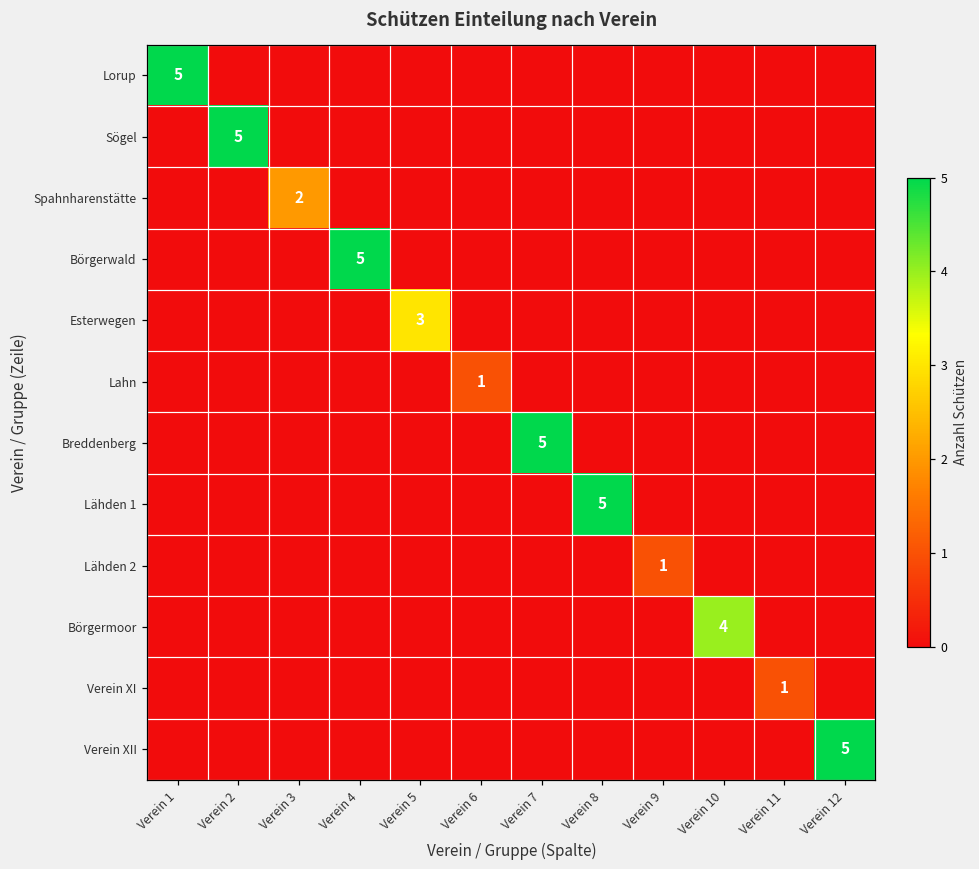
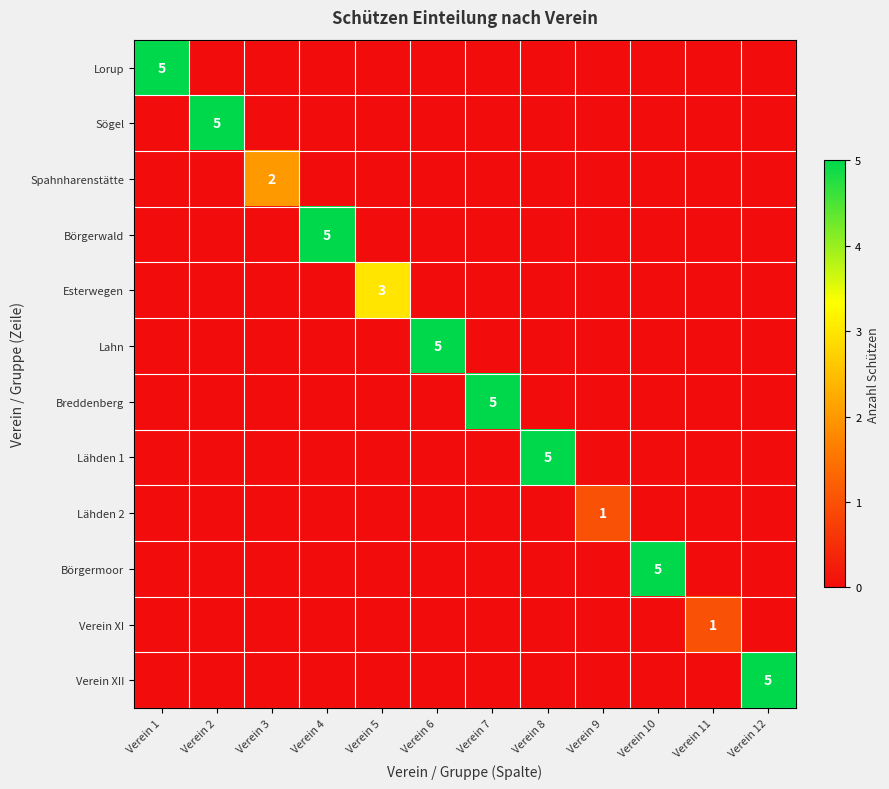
  {
    "Lorup": {
      "Verein 1": 5
    },
    "Sögel": {
      "Verein 2": 5
    },
    "Spahnharenstätte": {
      "Verein 3": 2
    },
    "Börgerwald": {
      "Verein 4": 5
    },
    "Esterwegen": {
      "Verein 5": 3
    },
    "Lahn": {
-     "Verein 6": 1
+     "Verein 6": 5
    },
    "Breddenberg": {
      "Verein 7": 5
    },
    "Lähden 1": {
      "Verein 8": 5
    },
    "Lähden 2": {
      "Verein 9": 1
    },
    "Börgermoor": {
-     "Verein 10": 4
+     "Verein 10": 5
    },
    "Verein XI": {
      "Verein 11": 1
    },
    "Verein XII": {
      "Verein 12": 5
    }
  }
